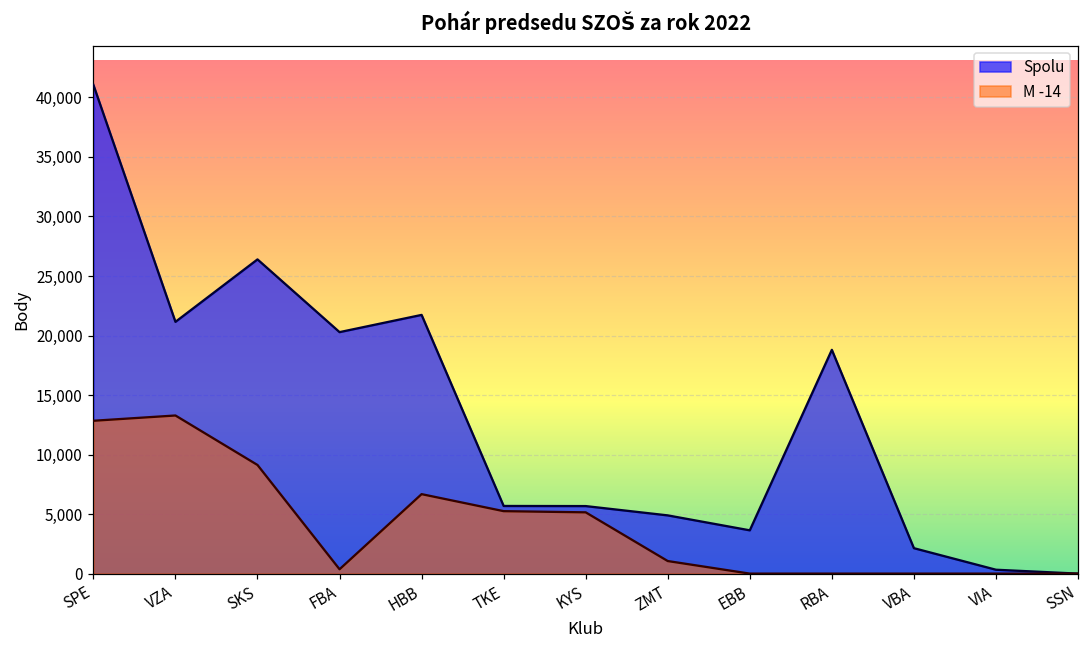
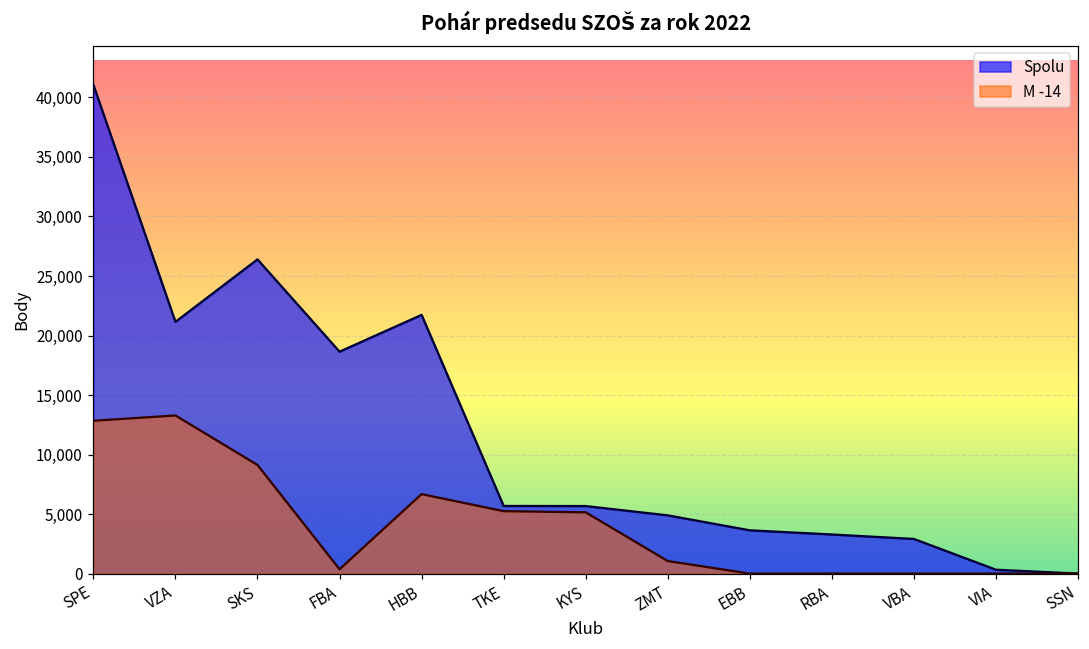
  {
    "Spolu": {
      "SPE": "41,100",
      "VZA": "21,200",
      "SKS": "26,400",
-     "FBA": "20,300",
+     "FBA": "18,600",
      "HBB": "21,700",
      "TKE": "5,700",
      "KYS": "5,700",
      "ZMT": "4,900",
      "EBB": "3,600",
-     "RBA": "18,800",
-     "VBA": "2,100",
+     "RBA": "3,300",
+     "VBA": "2,900",
      "VIA": "300"
    },
    "M -14": {
      "SPE": "12,800",
      "VZA": "13,300",
      "SKS": "9,100",
      "FBA": "400",
      "HBB": "6,700",
      "TKE": "5,200",
      "KYS": "5,100",
      "ZMT": "1,100",
      "EBB": "0",
      "RBA": "0",
      "VBA": "0",
      "VIA": "0"
    }
  }
